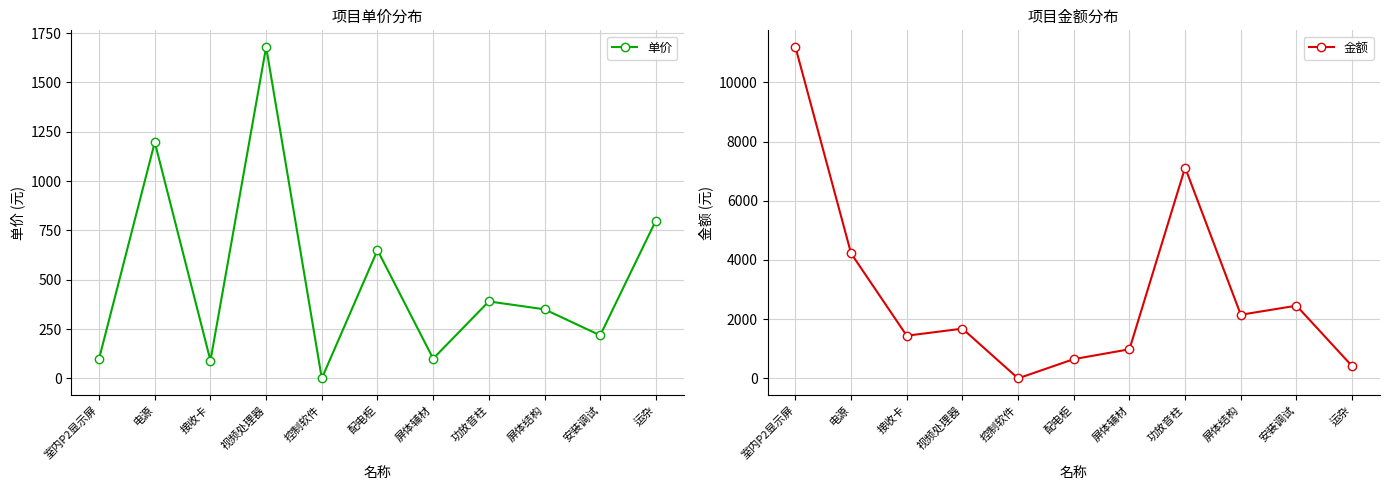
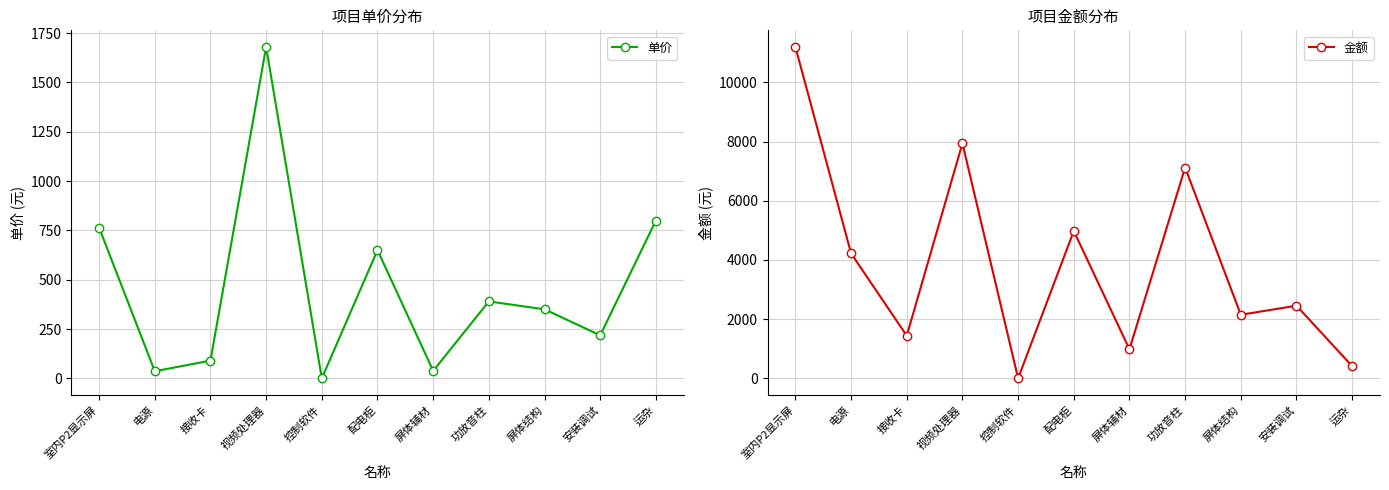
  {
    "项目单价分布": {
-     "室内P2显示屏": 100,
-     "电源": 1200,
+     "室内P2显示屏": 760,
+     "电源": 40,
      "接收卡": 90,
      "视频处理器": 1680,
      "控制软件": 0,
      "配电柜": 650,
-     "屏体辅材": 100,
+     "屏体辅材": 40,
      "功放音柱": 390,
      "屏体结构": 350,
      "安装调试": 220,
      "运杂": 800
    },
    "项目金额分布": {
      "室内P2显示屏": 11200,
      "电源": 4200,
      "接收卡": 1400,
-     "视频处理器": 1700,
+     "视频处理器": 7900,
      "控制软件": 0,
-     "配电柜": 700,
+     "配电柜": 5000,
      "屏体辅材": 1000,
      "功放音柱": 7100,
      "屏体结构": 2100,
      "安装调试": 2500,
      "运杂": 400
    }
  }
